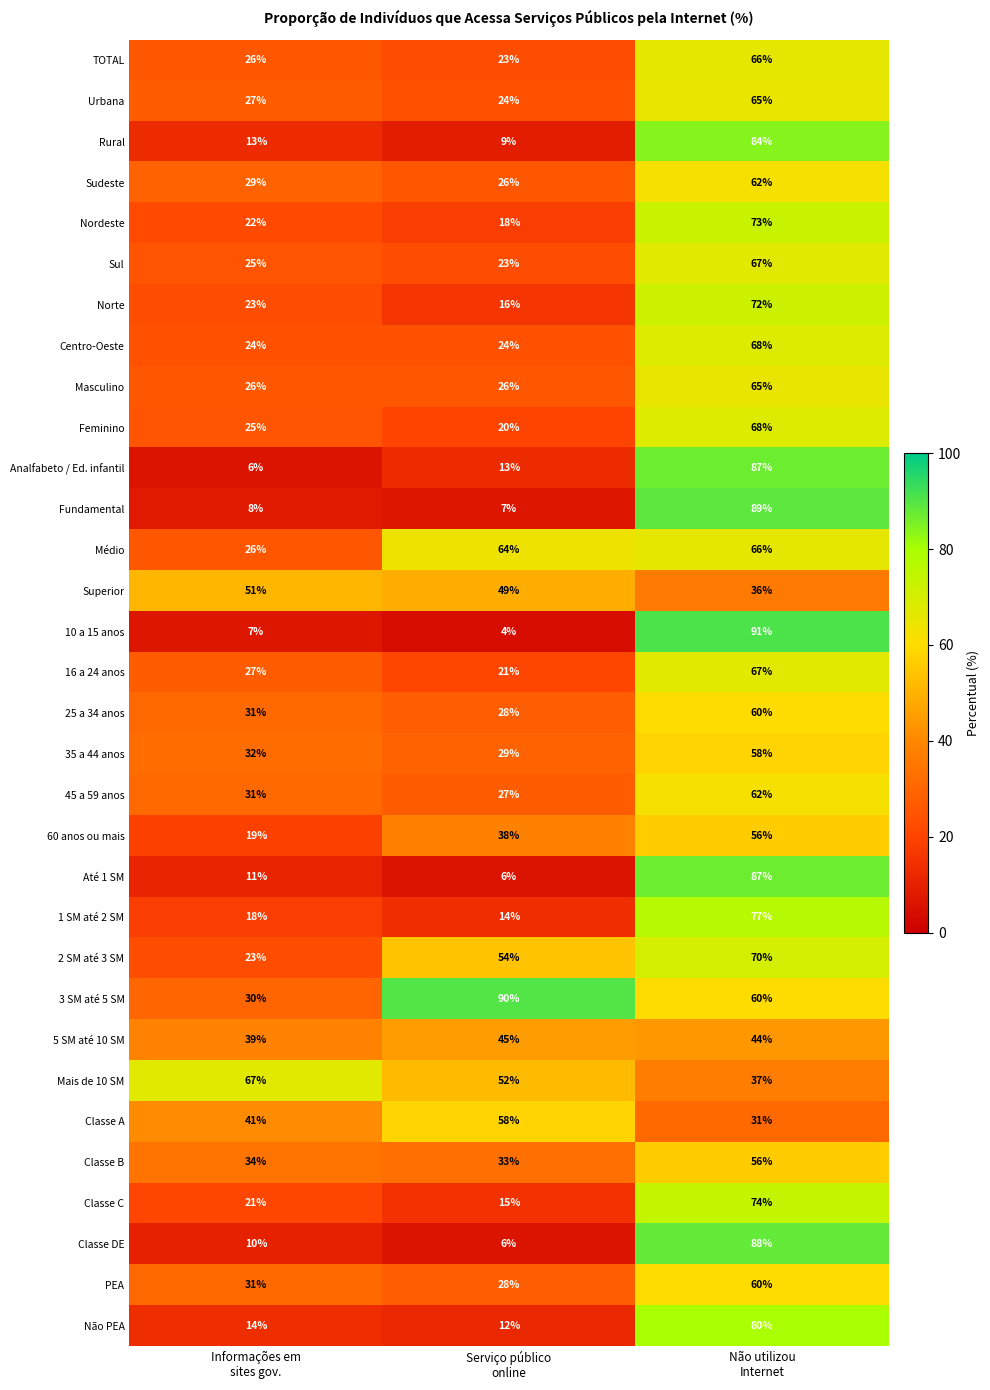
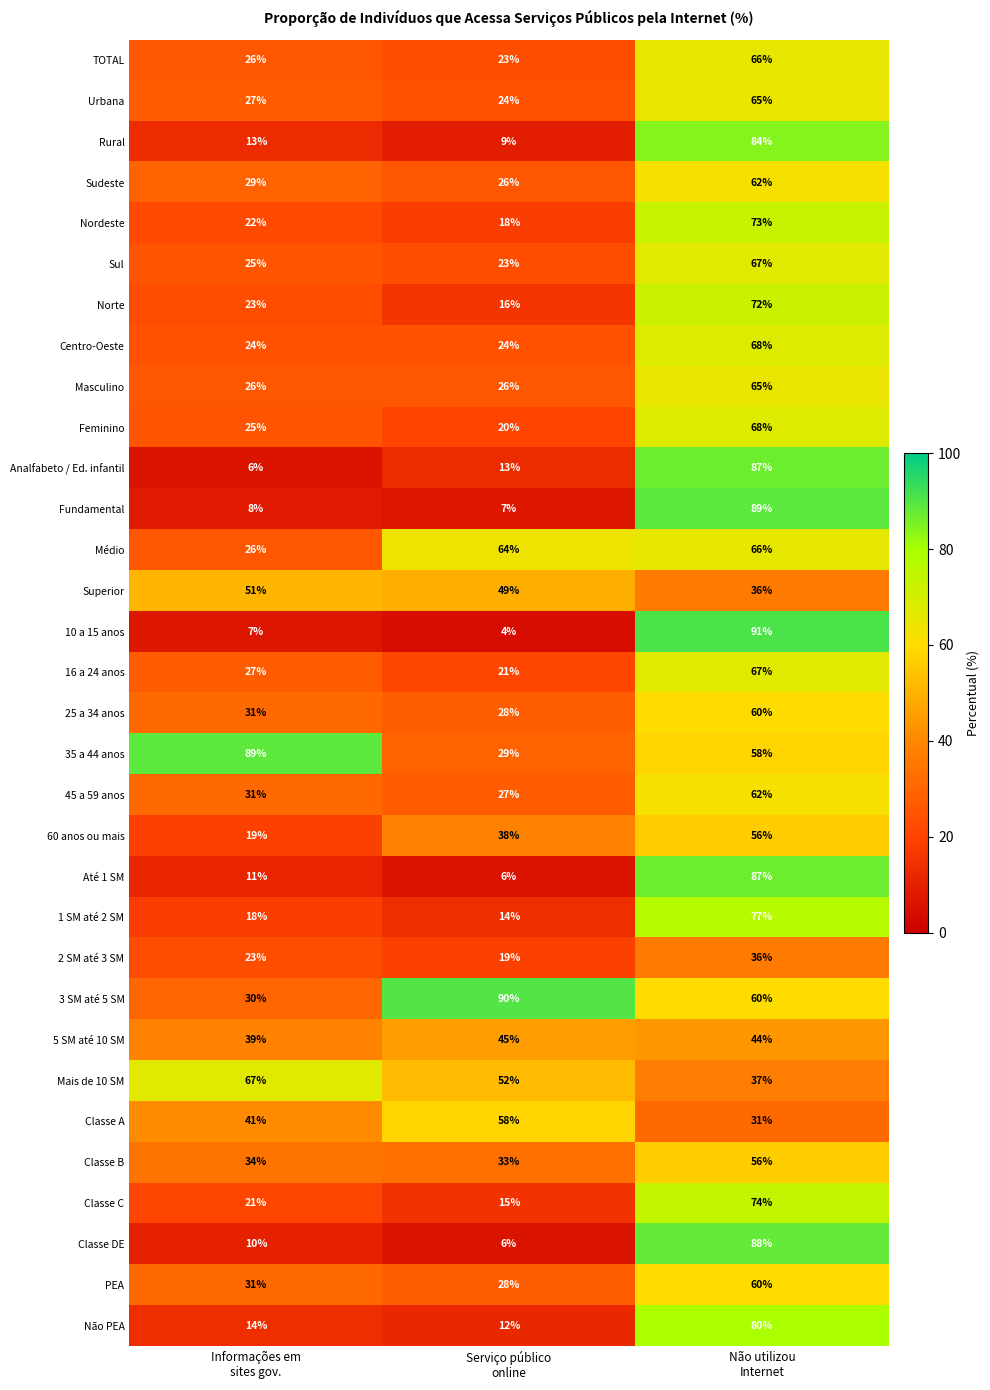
  {
    "TOTAL": {
      "Informações em sites gov.": "26%",
      "Serviço público online": "23%",
      "Não utilizou Internet": "66%"
    },
    "Urbana": {
      "Informações em sites gov.": "27%",
      "Serviço público online": "24%",
      "Não utilizou Internet": "65%"
    },
    "Rural": {
      "Informações em sites gov.": "13%",
      "Serviço público online": "9%",
      "Não utilizou Internet": "84%"
    },
    "Sudeste": {
      "Informações em sites gov.": "29%",
      "Serviço público online": "26%",
      "Não utilizou Internet": "62%"
    },
    "Nordeste": {
      "Informações em sites gov.": "22%",
      "Serviço público online": "18%",
      "Não utilizou Internet": "73%"
    },
    "Sul": {
      "Informações em sites gov.": "25%",
      "Serviço público online": "23%",
      "Não utilizou Internet": "67%"
    },
    "Norte": {
      "Informações em sites gov.": "23%",
      "Serviço público online": "16%",
      "Não utilizou Internet": "72%"
    },
    "Centro-Oeste": {
      "Informações em sites gov.": "24%",
      "Serviço público online": "24%",
      "Não utilizou Internet": "68%"
    },
    "Masculino": {
      "Informações em sites gov.": "26%",
      "Serviço público online": "26%",
      "Não utilizou Internet": "65%"
    },
    "Feminino": {
      "Informações em sites gov.": "25%",
      "Serviço público online": "20%",
      "Não utilizou Internet": "68%"
    },
    "Analfabeto / Ed. infantil": {
      "Informações em sites gov.": "6%",
      "Serviço público online": "13%",
      "Não utilizou Internet": "87%"
    },
    "Fundamental": {
      "Informações em sites gov.": "8%",
      "Serviço público online": "7%",
      "Não utilizou Internet": "89%"
    },
    "Médio": {
      "Informações em sites gov.": "26%",
      "Serviço público online": "64%",
      "Não utilizou Internet": "66%"
    },
    "Superior": {
      "Informações em sites gov.": "51%",
      "Serviço público online": "49%",
      "Não utilizou Internet": "36%"
    },
    "10 a 15 anos": {
      "Informações em sites gov.": "7%",
      "Serviço público online": "4%",
      "Não utilizou Internet": "91%"
    },
    "16 a 24 anos": {
      "Informações em sites gov.": "27%",
      "Serviço público online": "21%",
      "Não utilizou Internet": "67%"
    },
    "25 a 34 anos": {
      "Informações em sites gov.": "31%",
      "Serviço público online": "28%",
      "Não utilizou Internet": "60%"
    },
    "35 a 44 anos": {
-     "Informações em sites gov.": "32%",
+     "Informações em sites gov.": "89%",
      "Serviço público online": "29%",
      "Não utilizou Internet": "58%"
    },
    "45 a 59 anos": {
      "Informações em sites gov.": "31%",
      "Serviço público online": "27%",
      "Não utilizou Internet": "62%"
    },
    "60 anos ou mais": {
      "Informações em sites gov.": "19%",
      "Serviço público online": "38%",
      "Não utilizou Internet": "56%"
    },
    "Até 1 SM": {
      "Informações em sites gov.": "11%",
      "Serviço público online": "6%",
      "Não utilizou Internet": "87%"
    },
    "1 SM até 2 SM": {
      "Informações em sites gov.": "18%",
      "Serviço público online": "14%",
      "Não utilizou Internet": "77%"
    },
    "2 SM até 3 SM": {
      "Informações em sites gov.": "23%",
-     "Serviço público online": "54%",
-     "Não utilizou Internet": "70%"
+     "Serviço público online": "19%",
+     "Não utilizou Internet": "36%"
    },
    "3 SM até 5 SM": {
      "Informações em sites gov.": "30%",
      "Serviço público online": "90%",
      "Não utilizou Internet": "60%"
    },
    "5 SM até 10 SM": {
      "Informações em sites gov.": "39%",
      "Serviço público online": "45%",
      "Não utilizou Internet": "44%"
    },
    "Mais de 10 SM": {
      "Informações em sites gov.": "67%",
      "Serviço público online": "52%",
      "Não utilizou Internet": "37%"
    },
    "Classe A": {
      "Informações em sites gov.": "41%",
      "Serviço público online": "58%",
      "Não utilizou Internet": "31%"
    },
    "Classe B": {
      "Informações em sites gov.": "34%",
      "Serviço público online": "33%",
      "Não utilizou Internet": "56%"
    },
    "Classe C": {
      "Informações em sites gov.": "21%",
      "Serviço público online": "15%",
      "Não utilizou Internet": "74%"
    },
    "Classe DE": {
      "Informações em sites gov.": "10%",
      "Serviço público online": "6%",
      "Não utilizou Internet": "88%"
    },
    "PEA": {
      "Informações em sites gov.": "31%",
      "Serviço público online": "28%",
      "Não utilizou Internet": "60%"
    },
    "Não PEA": {
      "Informações em sites gov.": "14%",
      "Serviço público online": "12%",
      "Não utilizou Internet": "80%"
    }
  }
